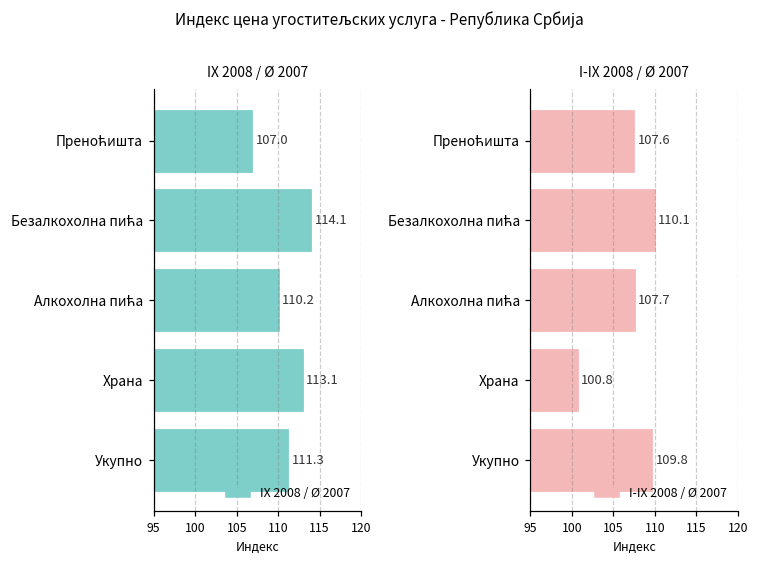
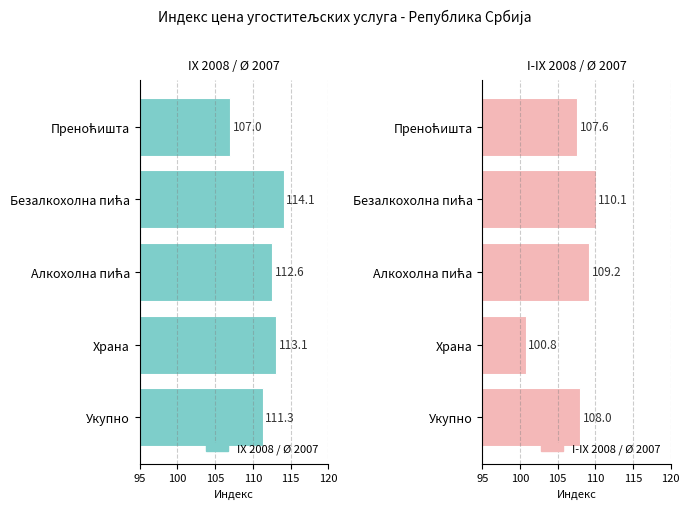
  {
    "IX 2008 / Ø 2007": {
      "Преноћишта": 107.0,
      "Безалкохолна пића": 114.1,
-     "Алкохолна пића": 110.2,
+     "Алкохолна пића": 112.6,
      "Храна": 113.1,
      "Укупно": 111.3
    },
    "I-IX 2008 / Ø 2007": {
      "Преноћишта": 107.6,
      "Безалкохолна пића": 110.1,
-     "Алкохолна пића": 107.7,
+     "Алкохолна пића": 109.2,
      "Храна": 100.8,
-     "Укупно": 109.8
+     "Укупно": 108.0
    }
  }
